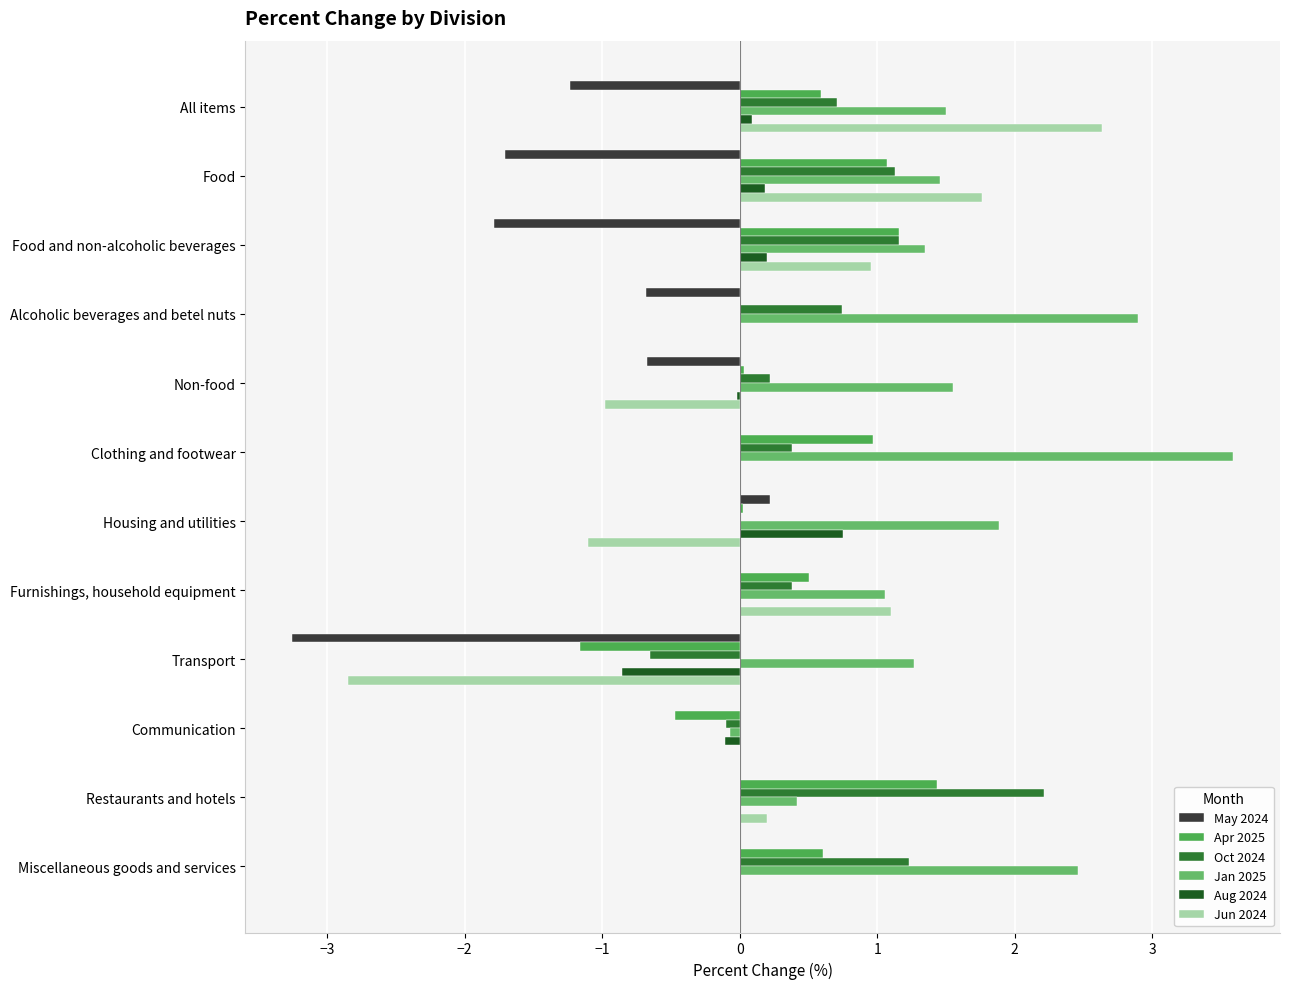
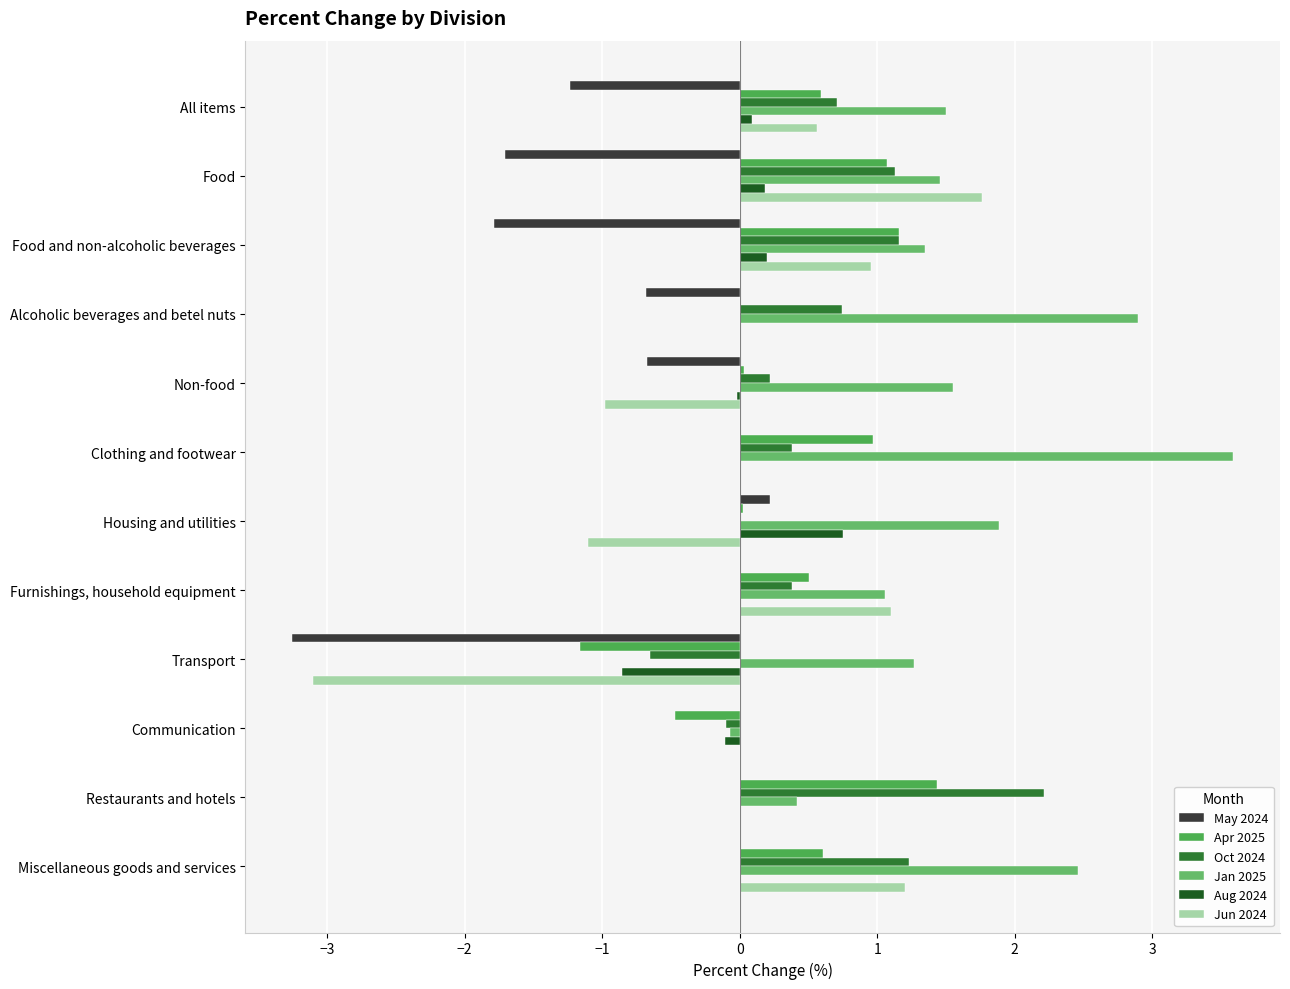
  {
    "Jun 2024": {
-     "All items": 2.63,
+     "All items": 0.56,
      "Food": 1.76,
      "Food and non-alcoholic beverages": 0.96,
      "Alcoholic beverages and betel nuts": 0.00,
      "Non-food": -0.98,
      "Clothing and footwear": 0.00,
      "Housing and utilities": -1.10,
      "Furnishings, household equipment": 1.10,
-     "Transport": -2.85,
+     "Transport": -3.10,
      "Communication": 0.00,
-     "Restaurants and hotels": 0.2,
-     "Miscellaneous goods and services": 0.0
+     "Restaurants and hotels": 0.0,
+     "Miscellaneous goods and services": 1.2
    }
  }
